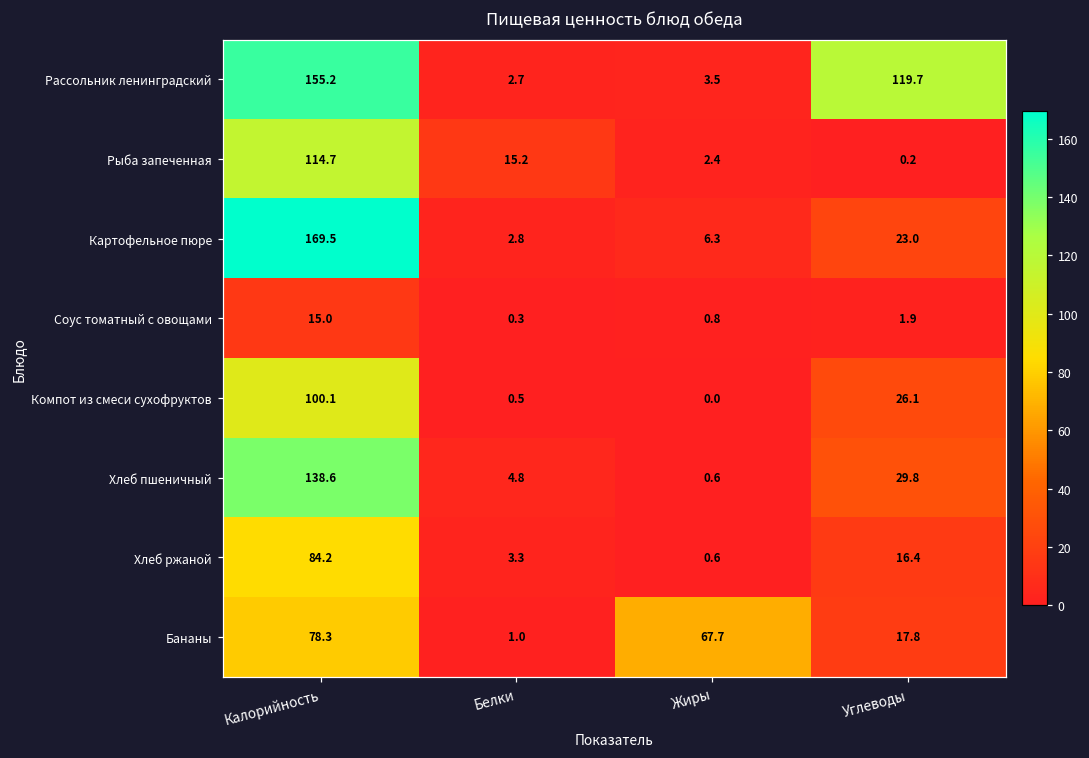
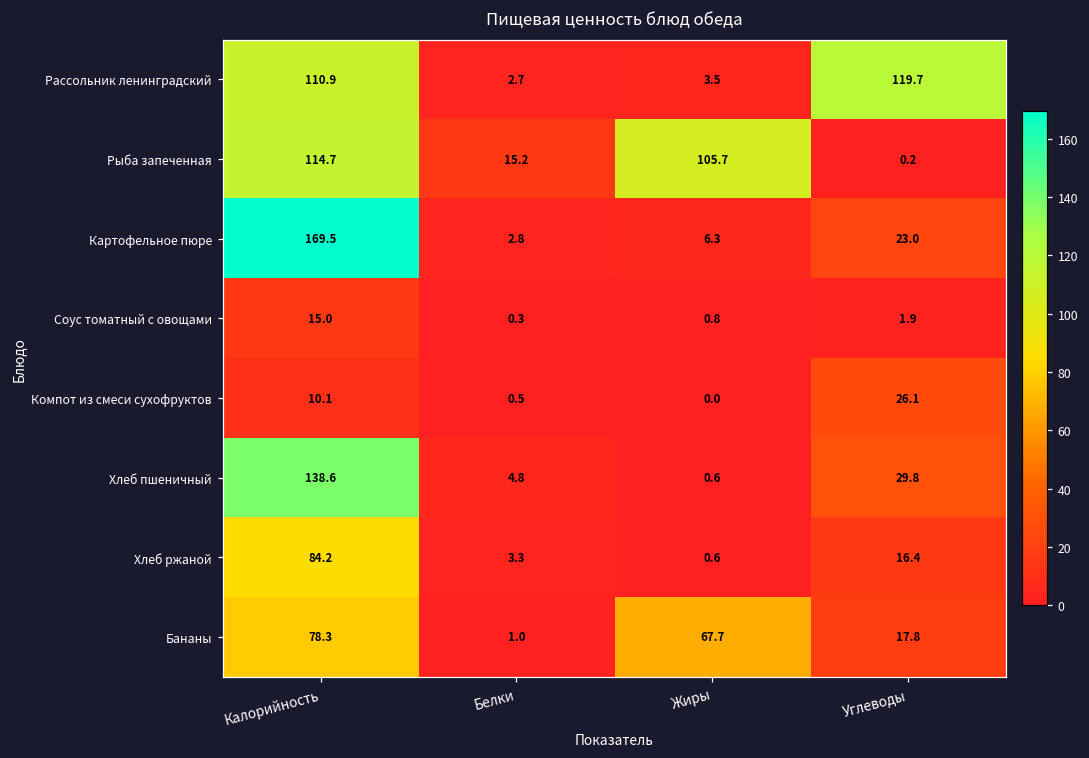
  {
    "Рассольник ленинградский": {
-     "Калорийность": 155.2,
+     "Калорийность": 110.9,
      "Белки": 2.7,
      "Жиры": 3.5,
      "Углеводы": 119.7
    },
    "Рыба запеченная": {
      "Калорийность": 114.7,
      "Белки": 15.2,
-     "Жиры": 2.4,
+     "Жиры": 105.7,
      "Углеводы": 0.2
    },
    "Картофельное пюре": {
      "Калорийность": 169.5,
      "Белки": 2.8,
      "Жиры": 6.3,
      "Углеводы": 23.0
    },
    "Соус томатный с овощами": {
      "Калорийность": 15.0,
      "Белки": 0.3,
      "Жиры": 0.8,
      "Углеводы": 1.9
    },
    "Компот из смеси сухофруктов": {
-     "Калорийность": 100.1,
+     "Калорийность": 10.1,
      "Белки": 0.5,
      "Жиры": 0.0,
      "Углеводы": 26.1
    },
    "Хлеб пшеничный": {
      "Калорийность": 138.6,
      "Белки": 4.8,
      "Жиры": 0.6,
      "Углеводы": 29.8
    },
    "Хлеб ржаной": {
      "Калорийность": 84.2,
      "Белки": 3.3,
      "Жиры": 0.6,
      "Углеводы": 16.4
    },
    "Бананы": {
      "Калорийность": 78.3,
      "Белки": 1.0,
      "Жиры": 67.7,
      "Углеводы": 17.8
    }
  }
